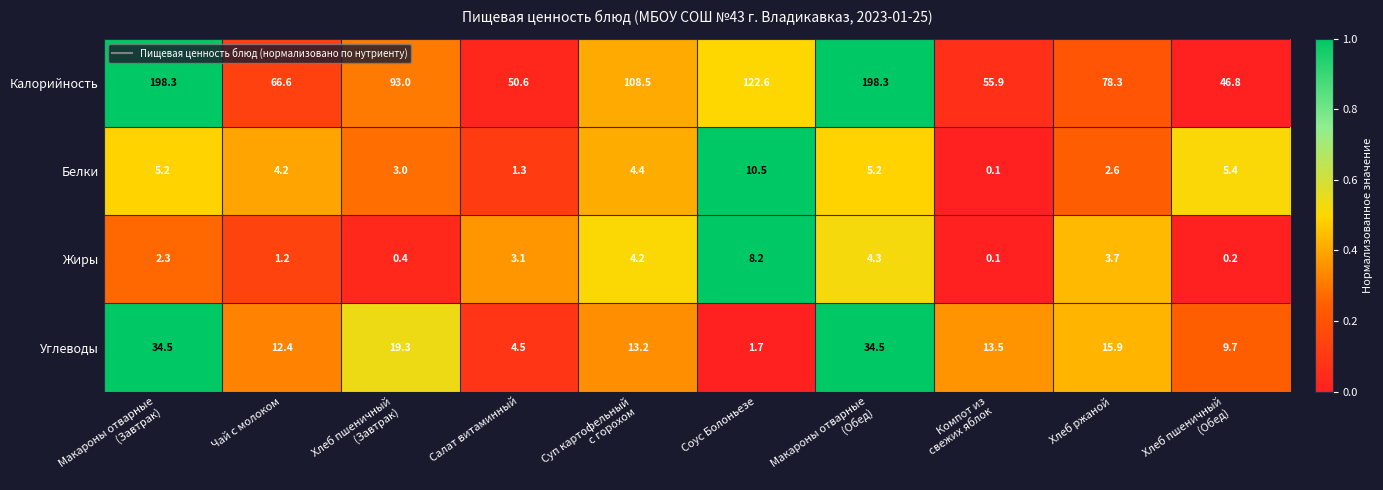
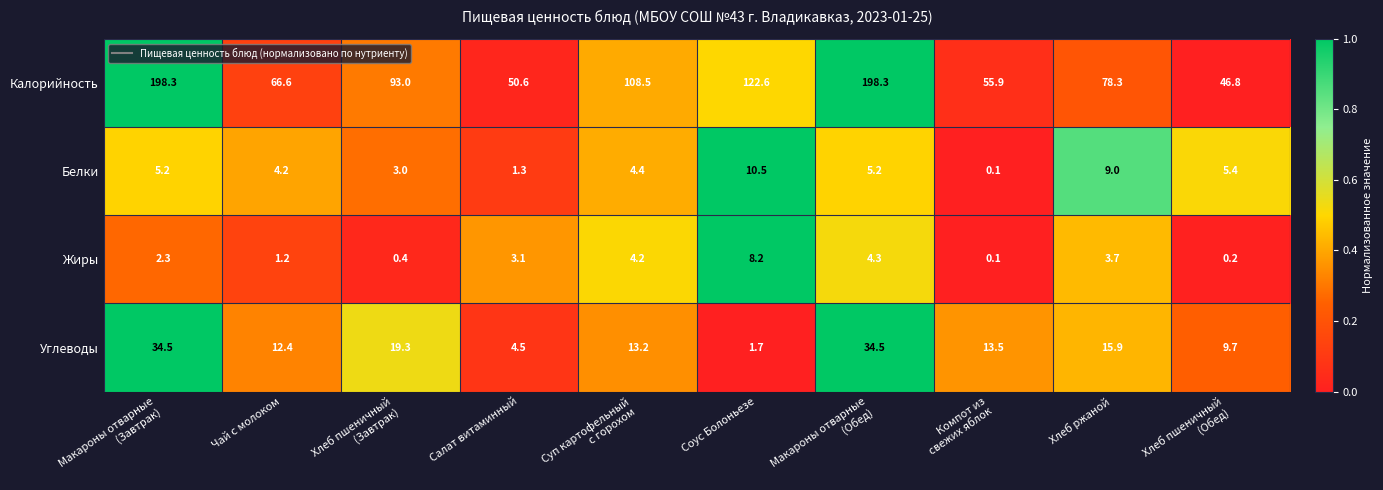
  {
    "Калорийность": {
      "Макароны отварные (Завтрак)": 198.3,
      "Чай с молоком": 66.6,
      "Хлеб пшеничный (Завтрак)": 93.0,
      "Салат витаминный": 50.6,
      "Суп картофельный с горохом": 108.5,
      "Соус Болоньезе": 122.6,
      "Макароны отварные (Обед)": 198.3,
      "Компот из свежих яблок": 55.9,
      "Хлеб ржаной": 78.3,
      "Хлеб пшеничный (Обед)": 46.8
    },
    "Белки": {
      "Макароны отварные (Завтрак)": 5.2,
      "Чай с молоком": 4.2,
      "Хлеб пшеничный (Завтрак)": 3.0,
      "Салат витаминный": 1.3,
      "Суп картофельный с горохом": 4.4,
      "Соус Болоньезе": 10.5,
      "Макароны отварные (Обед)": 5.2,
      "Компот из свежих яблок": 0.1,
-     "Хлеб ржаной": 2.6,
+     "Хлеб ржаной": 9.0,
      "Хлеб пшеничный (Обед)": 5.4
    },
    "Жиры": {
      "Макароны отварные (Завтрак)": 2.3,
      "Чай с молоком": 1.2,
      "Хлеб пшеничный (Завтрак)": 0.4,
      "Салат витаминный": 3.1,
      "Суп картофельный с горохом": 4.2,
      "Соус Болоньезе": 8.2,
      "Макароны отварные (Обед)": 4.3,
      "Компот из свежих яблок": 0.1,
      "Хлеб ржаной": 3.7,
      "Хлеб пшеничный (Обед)": 0.2
    },
    "Углеводы": {
      "Макароны отварные (Завтрак)": 34.5,
      "Чай с молоком": 12.4,
      "Хлеб пшеничный (Завтрак)": 19.3,
      "Салат витаминный": 4.5,
      "Суп картофельный с горохом": 13.2,
      "Соус Болоньезе": 1.7,
      "Макароны отварные (Обед)": 34.5,
      "Компот из свежих яблок": 13.5,
      "Хлеб ржаной": 15.9,
      "Хлеб пшеничный (Обед)": 9.7
    }
  }
